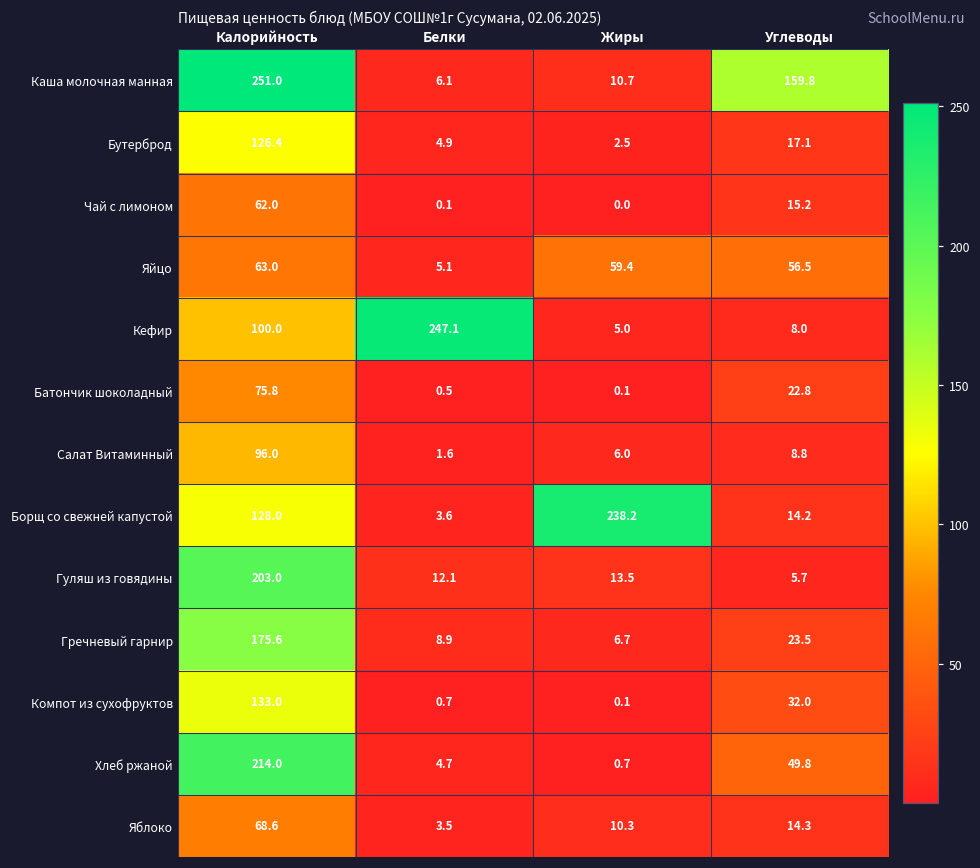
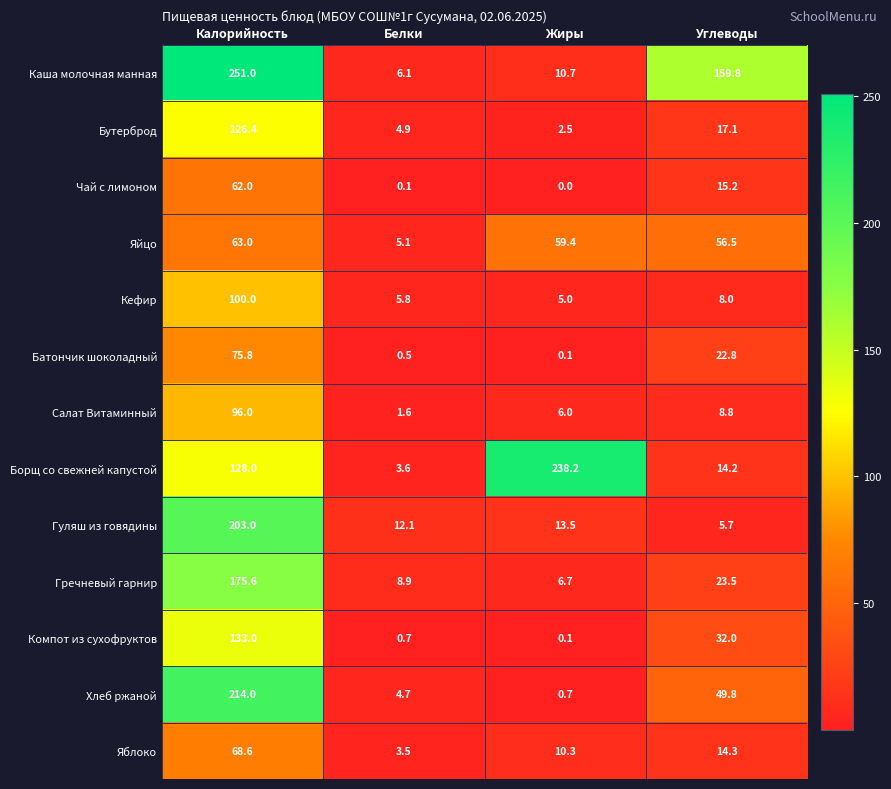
  {
    "Каша молочная манная": {
      "Калорийность": 251.0,
      "Белки": 6.1,
      "Жиры": 10.7,
      "Углеводы": 159.8
    },
    "Бутерброд": {
      "Калорийность": 126.4,
      "Белки": 4.9,
      "Жиры": 2.5,
      "Углеводы": 17.1
    },
    "Чай с лимоном": {
      "Калорийность": 62.0,
      "Белки": 0.1,
      "Жиры": 0.0,
      "Углеводы": 15.2
    },
    "Яйцо": {
      "Калорийность": 63.0,
      "Белки": 5.1,
      "Жиры": 59.4,
      "Углеводы": 56.5
    },
    "Кефир": {
      "Калорийность": 100.0,
-     "Белки": 247.1,
+     "Белки": 5.8,
      "Жиры": 5.0,
      "Углеводы": 8.0
    },
    "Батончик шоколадный": {
      "Калорийность": 75.8,
      "Белки": 0.5,
      "Жиры": 0.1,
      "Углеводы": 22.8
    },
    "Салат Витаминный": {
      "Калорийность": 96.0,
      "Белки": 1.6,
      "Жиры": 6.0,
      "Углеводы": 8.8
    },
    "Борщ со свежней капустой": {
      "Калорийность": 128.0,
      "Белки": 3.6,
      "Жиры": 238.2,
      "Углеводы": 14.2
    },
    "Гуляш из говядины": {
      "Калорийность": 203.0,
      "Белки": 12.1,
      "Жиры": 13.5,
      "Углеводы": 5.7
    },
    "Гречневый гарнир": {
      "Калорийность": 175.6,
      "Белки": 8.9,
      "Жиры": 6.7,
      "Углеводы": 23.5
    },
    "Компот из сухофруктов": {
      "Калорийность": 133.0,
      "Белки": 0.7,
      "Жиры": 0.1,
      "Углеводы": 32.0
    },
    "Хлеб ржаной": {
      "Калорийность": 214.0,
      "Белки": 4.7,
      "Жиры": 0.7,
      "Углеводы": 49.8
    },
    "Яблоко": {
      "Калорийность": 68.6,
      "Белки": 3.5,
      "Жиры": 10.3,
      "Углеводы": 14.3
    }
  }
